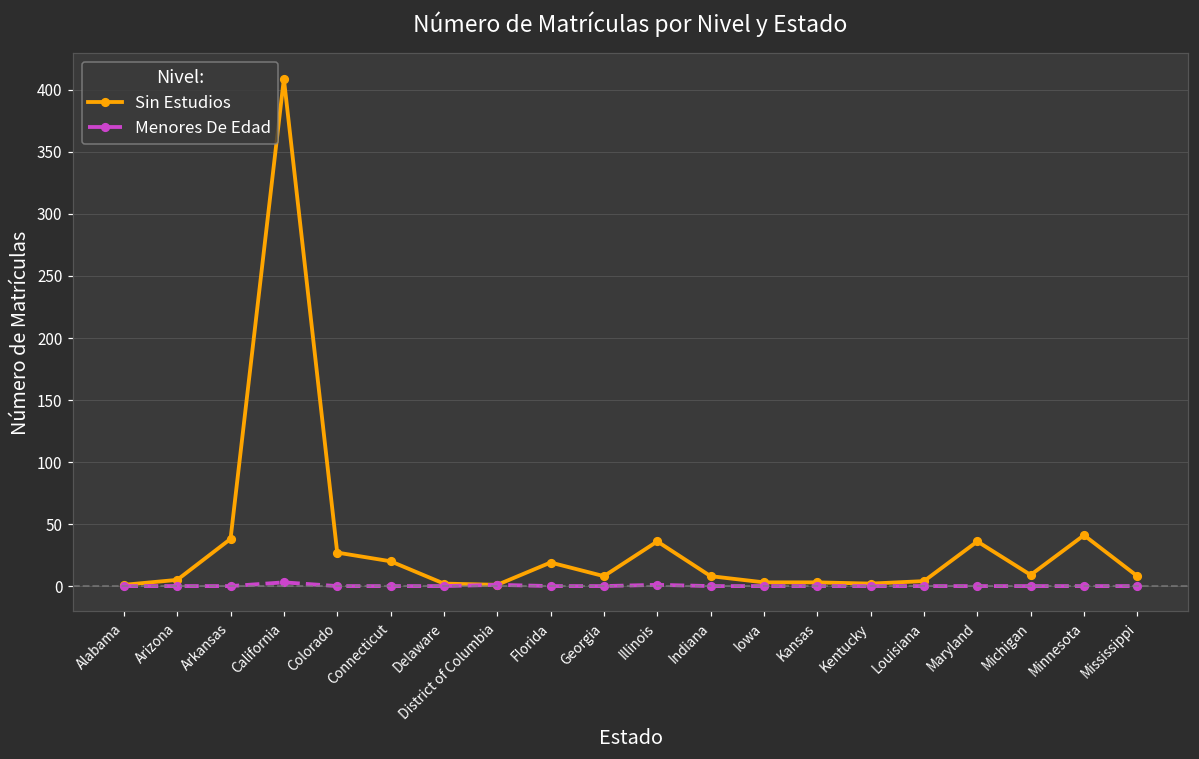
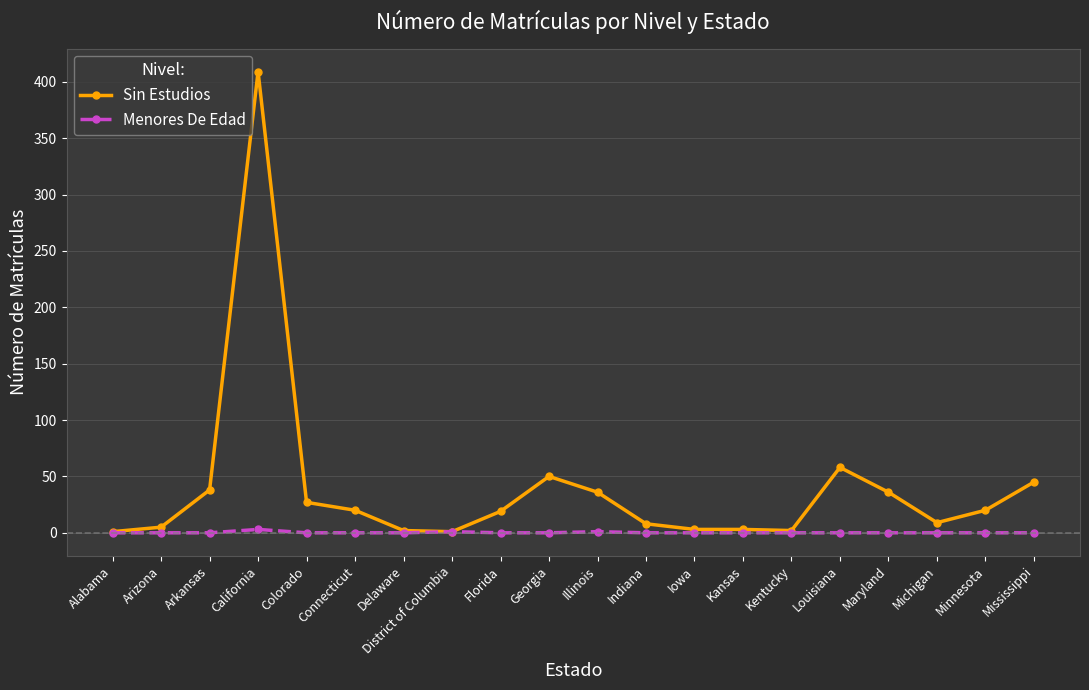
  {
    "Sin Estudios": {
      "Arizona": 5,
      "Arkansas": 38,
      "California": 409,
      "Colorado": 27,
      "Connecticut": 20,
      "Florida": 19,
-     "Georgia": 8,
+     "Georgia": 50,
      "Illinois": 36,
      "Indiana": 8,
      "Iowa": 3,
      "Kansas": 3,
-     "Louisiana": 4,
+     "Louisiana": 58,
      "Maryland": 36,
      "Michigan": 9,
-     "Minnesota": 41,
-     "Mississippi": 8
+     "Minnesota": 20,
+     "Mississippi": 45
    },
    "Menores De Edad": {
      "Arizona": 0,
      "Arkansas": 0,
      "California": 3,
      "Colorado": 0,
      "Connecticut": 0,
      "Florida": 0,
      "Georgia": 0,
      "Illinois": 1,
      "Indiana": 0,
      "Iowa": 0,
      "Kansas": 0,
      "Louisiana": 0,
      "Maryland": 0,
      "Michigan": 0,
      "Minnesota": 0,
      "Mississippi": 0
    }
  }
